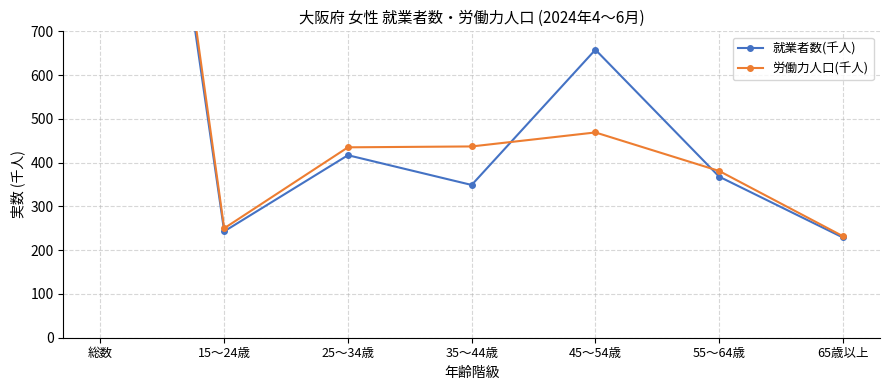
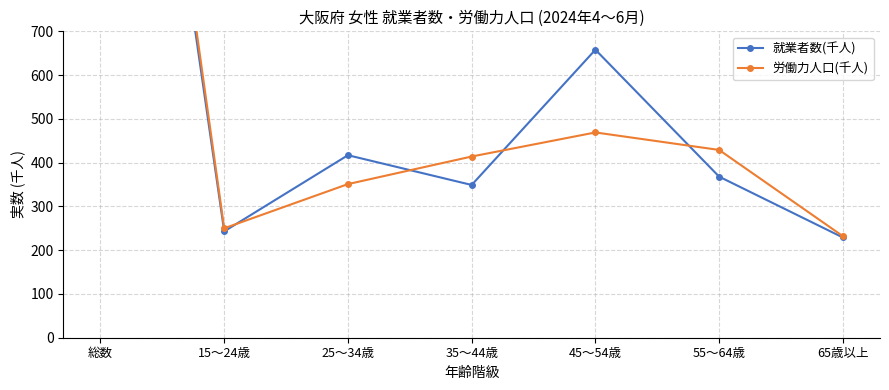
  {
    "就業者数(千人)": {
      "15～24歳": 240,
      "25～34歳": 420,
      "35～44歳": 350,
      "45～54歳": 660,
      "55～64歳": 370
    },
    "労働力人口(千人)": {
      "15～24歳": 250,
-     "25～34歳": 440,
-     "35～44歳": 440,
+     "25～34歳": 350,
+     "35～44歳": 410,
      "45～54歳": 470,
-     "55～64歳": 380
+     "55～64歳": 430
    }
  }
